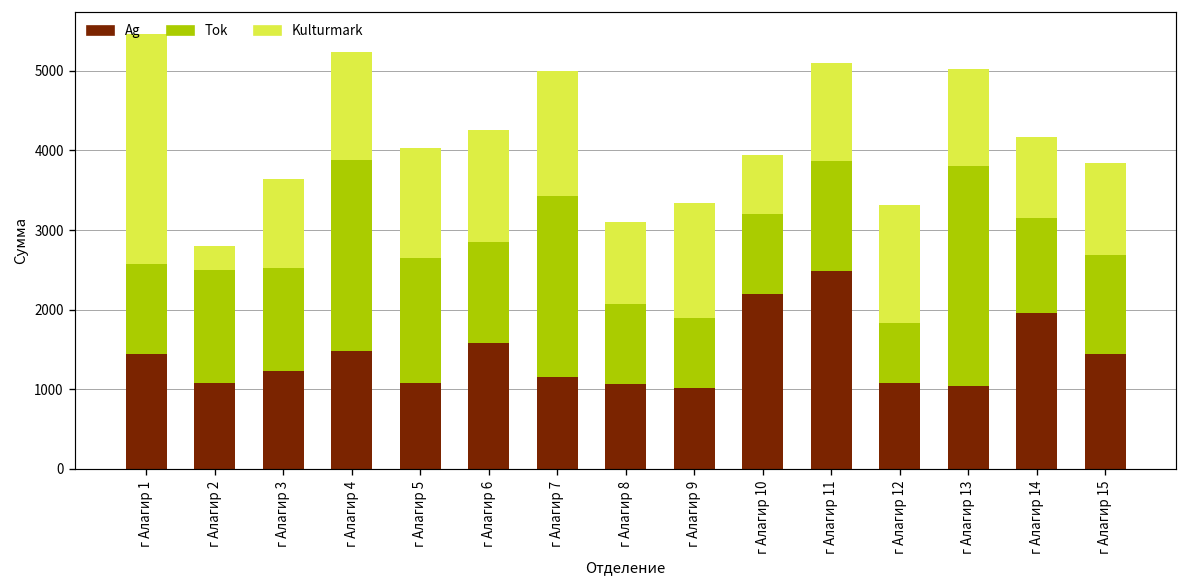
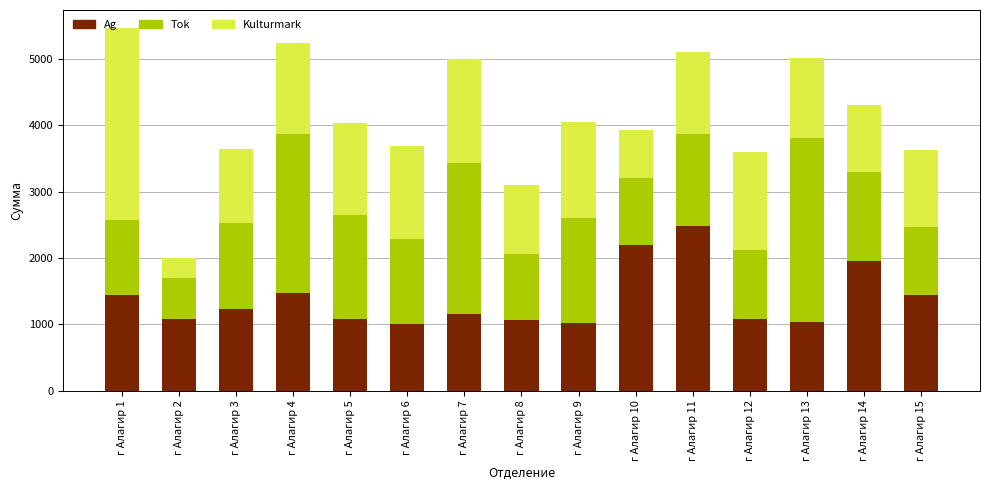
  {
    "Ag": {
      "г Алагир 1": 1400,
      "г Алагир 2": 1100,
      "г Алагир 3": 1200,
      "г Алагир 4": 1500,
      "г Алагир 5": 1100,
-     "г Алагир 6": 1600,
+     "г Алагир 6": 1000,
      "г Алагир 7": 1200,
      "г Алагир 8": 1100,
      "г Алагир 9": 1000,
      "г Алагир 10": 2200,
      "г Алагир 11": 2500,
      "г Алагир 12": 1100,
      "г Алагир 13": 1000,
      "г Алагир 14": 2000,
      "г Алагир 15": 1400
    },
    "Tok": {
      "г Алагир 1": 1100,
-     "г Алагир 2": 1400,
+     "г Алагир 2": 600,
      "г Алагир 3": 1300,
      "г Алагир 4": 2400,
      "г Алагир 5": 1600,
      "г Алагир 6": 1300,
      "г Алагир 7": 2300,
      "г Алагир 8": 1000,
-     "г Алагир 9": 900,
+     "г Алагир 9": 1600,
      "г Алагир 10": 1000,
      "г Алагир 11": 1400,
-     "г Алагир 12": 800,
+     "г Алагир 12": 1000,
      "г Алагир 13": 2800,
-     "г Алагир 14": 1200,
-     "г Алагир 15": 1200
+     "г Алагир 14": 1300,
+     "г Алагир 15": 1000
    },
    "Kulturmark": {
      "г Алагир 1": 2900,
      "г Алагир 2": 300,
      "г Алагир 3": 1100,
      "г Алагир 4": 1400,
      "г Алагир 5": 1400,
      "г Алагир 6": 1400,
      "г Алагир 7": 1600,
      "г Алагир 8": 1000,
      "г Алагир 9": 1400,
      "г Алагир 10": 700,
      "г Алагир 11": 1200,
      "г Алагир 12": 1500,
      "г Алагир 13": 1200,
      "г Алагир 14": 1000,
      "г Алагир 15": 1200
    }
  }
